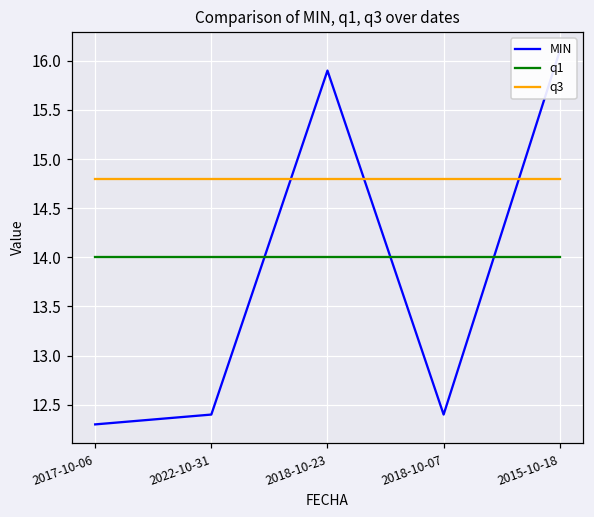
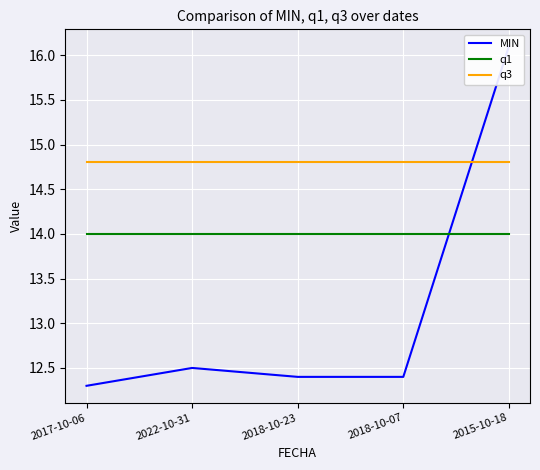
  {
    "MIN": {
      "2017-10-06": 12.3,
-     "2022-10-31": 12.4,
-     "2018-10-23": 15.9,
+     "2022-10-31": 12.5,
+     "2018-10-23": 12.4,
      "2018-10-07": 12.4
    },
    "q1": {
      "2017-10-06": 14.0,
      "2022-10-31": 14.0,
      "2018-10-23": 14.0,
      "2018-10-07": 14.0,
      "2015-10-18": 14.0
    },
    "q3": {
      "2017-10-06": 14.8,
      "2022-10-31": 14.8,
      "2018-10-23": 14.8,
      "2018-10-07": 14.8,
      "2015-10-18": 14.8
    }
  }
